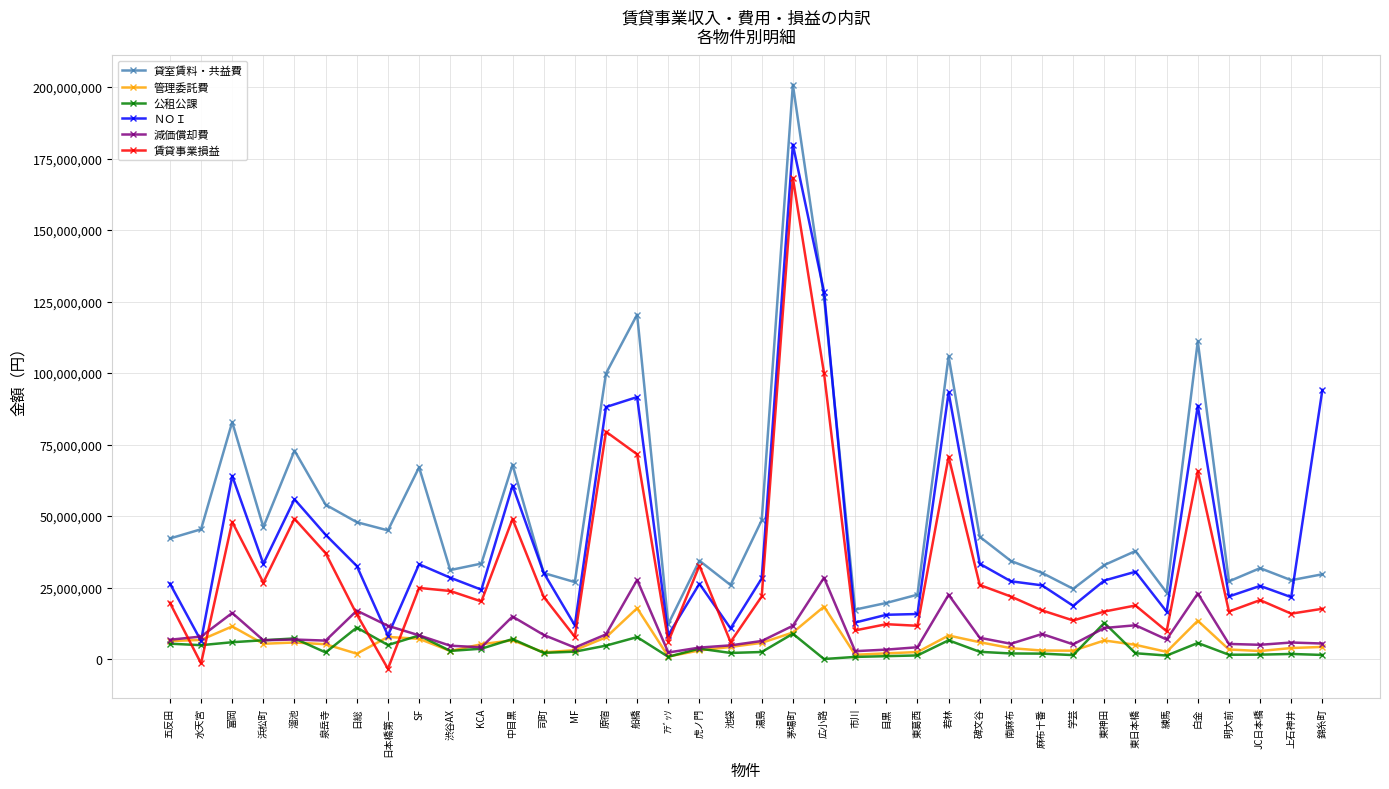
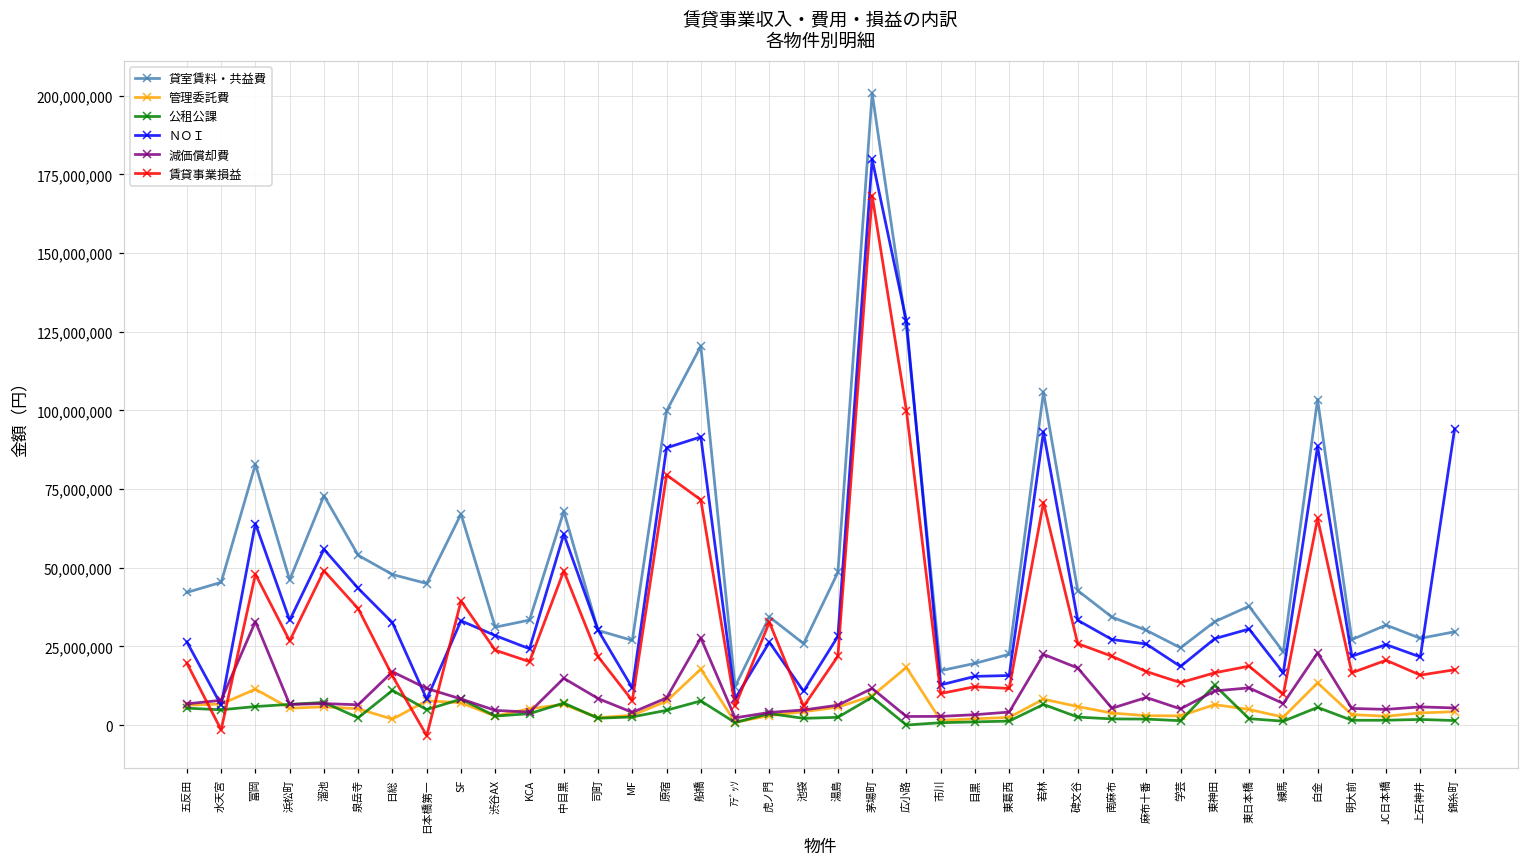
  {
    "貸室賃料・共益費": {
      "五反田": "42,000,000",
      "水天宮": "45,000,000",
      "富岡": "83,000,000",
      "浜松町": "46,000,000",
      "溜池": "73,000,000",
      "泉岳寺": "54,000,000",
      "日総": "48,000,000",
      "日本橋第一": "45,000,000",
      "SF": "67,000,000",
      "渋谷AX": "31,000,000",
      "KCA": "33,000,000",
      "中目黒": "68,000,000",
      "MF": "27,000,000",
      "原宿": "100,000,000",
      "船橋": "120,000,000",
      "ｱﾃﾞｯｿ": "12,000,000",
      "虎ノ門": "34,000,000",
      "池袋": "26,000,000",
      "湯島": "49,000,000",
      "茅場町": "201,000,000",
      "広小路": "126,000,000",
      "市川": "17,000,000",
      "目黒": "20,000,000",
      "東葛西": "23,000,000",
      "若林": "106,000,000",
      "碑文谷": "43,000,000",
      "南麻布": "34,000,000",
      "麻布十番": "30,000,000",
      "学芸": "25,000,000",
      "東神田": "33,000,000",
      "東日本橋": "38,000,000",
      "練馬": "23,000,000",
-     "白金": "111,000,000",
+     "白金": "103,000,000",
      "明大前": "27,000,000",
      "JC日本橋": "32,000,000",
      "上石神井": "28,000,000",
      "錦糸町": "30,000,000"
    },
    "管理委託費": {
      "富岡": "11,000,000",
      "浜松町": "5,000,000",
      "溜池": "6,000,000",
      "泉岳寺": "5,000,000",
      "日総": "2,000,000",
      "SF": "7,000,000",
      "KCA": "5,000,000",
      "原宿": "8,000,000",
      "船橋": "18,000,000",
      "広小路": "18,000,000",
      "目黒": "2,000,000",
      "東葛西": "2,000,000",
      "若林": "8,000,000",
      "碑文谷": "6,000,000",
      "南麻布": "4,000,000",
      "麻布十番": "3,000,000",
      "学芸": "3,000,000",
      "東神田": "6,000,000",
      "東日本橋": "5,000,000",
      "練馬": "2,000,000",
      "白金": "13,000,000",
      "明大前": "3,000,000",
      "JC日本橋": "3,000,000",
      "上石神井": "4,000,000",
      "錦糸町": "4,000,000"
    },
    "公租公課": {
      "五反田": "5,000,000",
      "水天宮": "5,000,000",
      "富岡": "6,000,000",
      "泉岳寺": "2,000,000",
      "日総": "11,000,000",
      "日本橋第一": "5,000,000",
      "原宿": "5,000,000",
      "船橋": "8,000,000",
      "池袋": "2,000,000",
      "湯島": "2,000,000",
      "広小路": "0",
      "目黒": "1,000,000",
      "東葛西": "1,000,000",
      "若林": "7,000,000",
      "碑文谷": "3,000,000",
      "南麻布": "2,000,000",
      "麻布十番": "2,000,000",
      "学芸": "1,000,000",
      "東神田": "13,000,000",
      "東日本橋": "2,000,000",
      "練馬": "1,000,000",
      "白金": "6,000,000",
      "明大前": "1,000,000",
      "JC日本橋": "2,000,000",
      "上石神井": "2,000,000",
      "錦糸町": "1,000,000"
    },
    "ＮＯＩ": {
      "五反田": "26,000,000",
      "富岡": "64,000,000",
      "浜松町": "33,000,000",
      "溜池": "56,000,000",
      "泉岳寺": "43,000,000",
      "日総": "33,000,000",
      "SF": "33,000,000",
      "渋谷AX": "28,000,000",
      "KCA": "24,000,000",
      "中目黒": "61,000,000",
      "MF": "12,000,000",
      "原宿": "88,000,000",
      "船橋": "92,000,000",
      "ｱﾃﾞｯｿ": "8,000,000",
      "虎ノ門": "26,000,000",
      "池袋": "11,000,000",
      "湯島": "28,000,000",
      "茅場町": "180,000,000",
      "広小路": "128,000,000",
      "市川": "13,000,000",
      "目黒": "15,000,000",
      "東葛西": "16,000,000",
      "若林": "93,000,000",
      "碑文谷": "33,000,000",
      "南麻布": "27,000,000",
      "麻布十番": "26,000,000",
      "学芸": "19,000,000",
      "東神田": "27,000,000",
      "東日本橋": "31,000,000",
      "練馬": "17,000,000",
      "白金": "89,000,000",
      "明大前": "22,000,000",
      "JC日本橋": "26,000,000",
      "上石神井": "22,000,000",
      "錦糸町": "94,000,000"
    },
    "減価償却費": {
      "水天宮": "8,000,000",
-     "富岡": "16,000,000",
+     "富岡": "33,000,000",
      "泉岳寺": "6,000,000",
      "日総": "17,000,000",
      "日本橋第一": "12,000,000",
      "渋谷AX": "5,000,000",
      "中目黒": "15,000,000",
      "司町": "8,000,000",
      "MF": "4,000,000",
      "原宿": "9,000,000",
      "船橋": "28,000,000",
      "ｱﾃﾞｯｿ": "2,000,000",
      "茅場町": "12,000,000",
-     "広小路": "28,000,000",
+     "広小路": "3,000,000",
      "市川": "3,000,000",
      "目黒": "3,000,000",
      "東葛西": "4,000,000",
      "若林": "22,000,000",
-     "碑文谷": "7,000,000",
+     "碑文谷": "18,000,000",
      "南麻布": "5,000,000",
      "麻布十番": "9,000,000",
      "学芸": "5,000,000",
      "東神田": "11,000,000",
      "東日本橋": "12,000,000",
      "練馬": "7,000,000",
      "白金": "23,000,000",
      "明大前": "5,000,000",
      "JC日本橋": "5,000,000",
      "上石神井": "6,000,000",
      "錦糸町": "5,000,000"
    },
    "賃貸事業損益": {
      "五反田": "20,000,000",
      "水天宮": "-2,000,000",
      "富岡": "48,000,000",
      "浜松町": "27,000,000",
      "溜池": "49,000,000",
      "泉岳寺": "37,000,000",
      "日総": "16,000,000",
      "日本橋第一": "-3,000,000",
-     "SF": "25,000,000",
+     "SF": "39,000,000",
      "渋谷AX": "24,000,000",
      "KCA": "20,000,000",
      "中目黒": "49,000,000",
      "司町": "22,000,000",
      "MF": "8,000,000",
      "原宿": "79,000,000",
      "船橋": "72,000,000",
      "ｱﾃﾞｯｿ": "6,000,000",
      "虎ノ門": "33,000,000",
      "池袋": "6,000,000",
      "湯島": "22,000,000",
      "茅場町": "168,000,000",
      "広小路": "100,000,000",
      "市川": "10,000,000",
      "目黒": "12,000,000",
      "東葛西": "12,000,000",
      "若林": "71,000,000",
      "碑文谷": "26,000,000",
      "南麻布": "22,000,000",
      "麻布十番": "17,000,000",
      "学芸": "13,000,000",
      "東神田": "17,000,000",
      "東日本橋": "19,000,000",
      "練馬": "10,000,000",
      "白金": "66,000,000",
      "明大前": "17,000,000",
      "JC日本橋": "21,000,000",
      "上石神井": "16,000,000",
      "錦糸町": "18,000,000"
    }
  }
